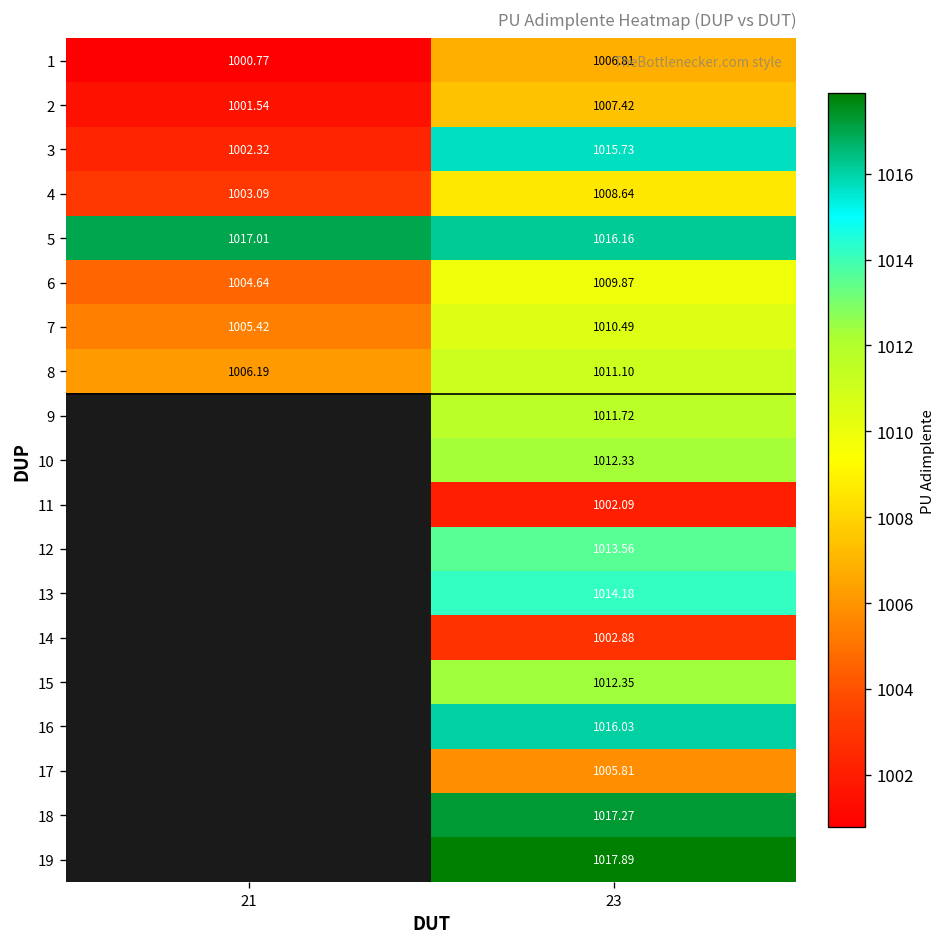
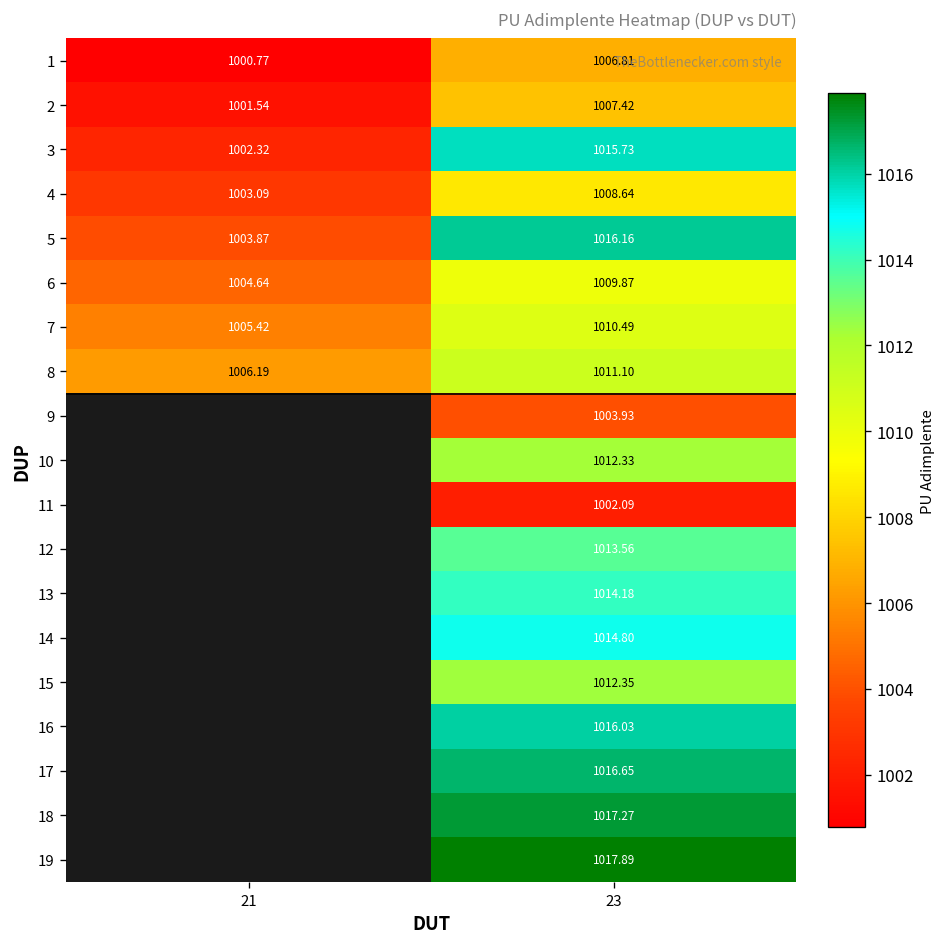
  {
    "1": {
      "21": 1000.77
    },
    "2": {
      "21": 1001.54,
      "23": 1007.42
    },
    "3": {
      "21": 1002.32,
      "23": 1015.73
    },
    "4": {
      "21": 1003.09,
      "23": 1008.64
    },
    "5": {
-     "21": 1017.01,
+     "21": 1003.87,
      "23": 1016.16
    },
    "6": {
      "21": 1004.64,
      "23": 1009.87
    },
    "7": {
      "21": 1005.42,
      "23": 1010.49
    },
    "8": {
      "21": 1006.19,
      "23": 1011.10
    },
    "9": {
-     "23": 1011.72
+     "23": 1003.93
    },
    "10": {
      "23": 1012.33
    },
    "11": {
      "23": 1002.09
    },
    "12": {
      "23": 1013.56
    },
    "13": {
      "23": 1014.18
    },
    "14": {
-     "23": 1002.88
+     "23": 1014.80
    },
    "15": {
      "23": 1012.35
    },
    "16": {
      "23": 1016.03
    },
    "17": {
-     "23": 1005.81
+     "23": 1016.65
    },
    "18": {
      "23": 1017.27
    },
    "19": {
      "23": 1017.89
    }
  }
